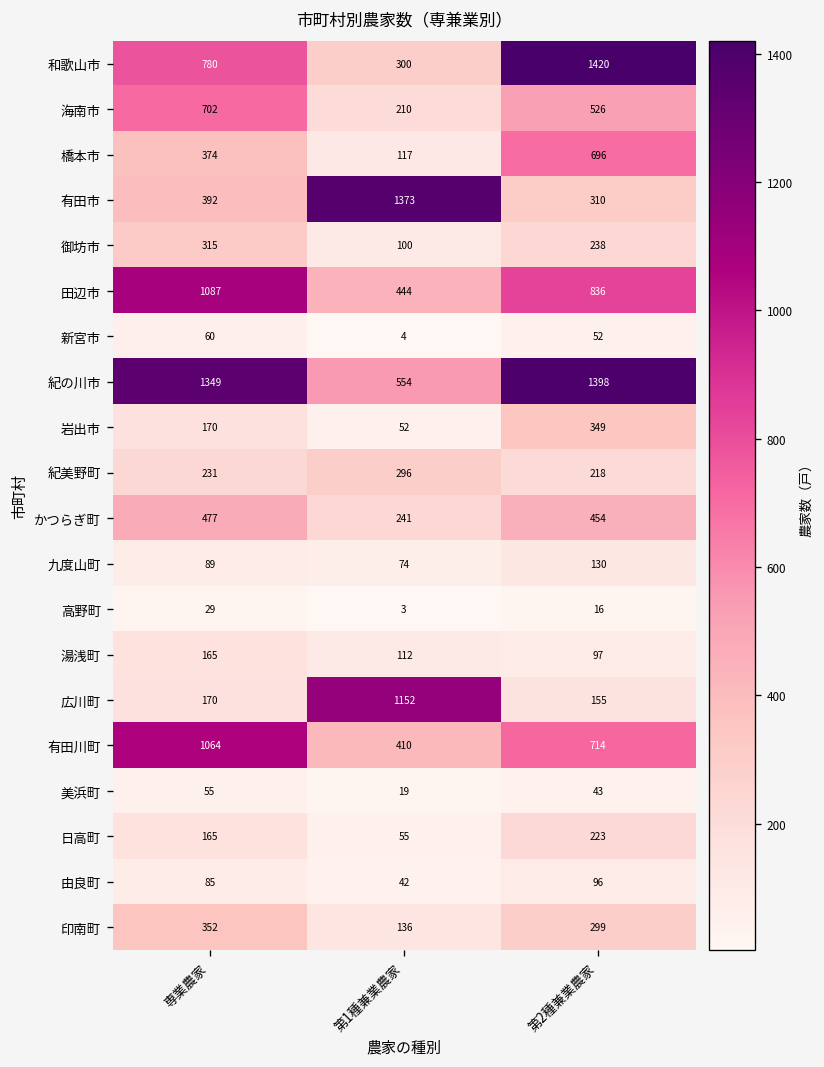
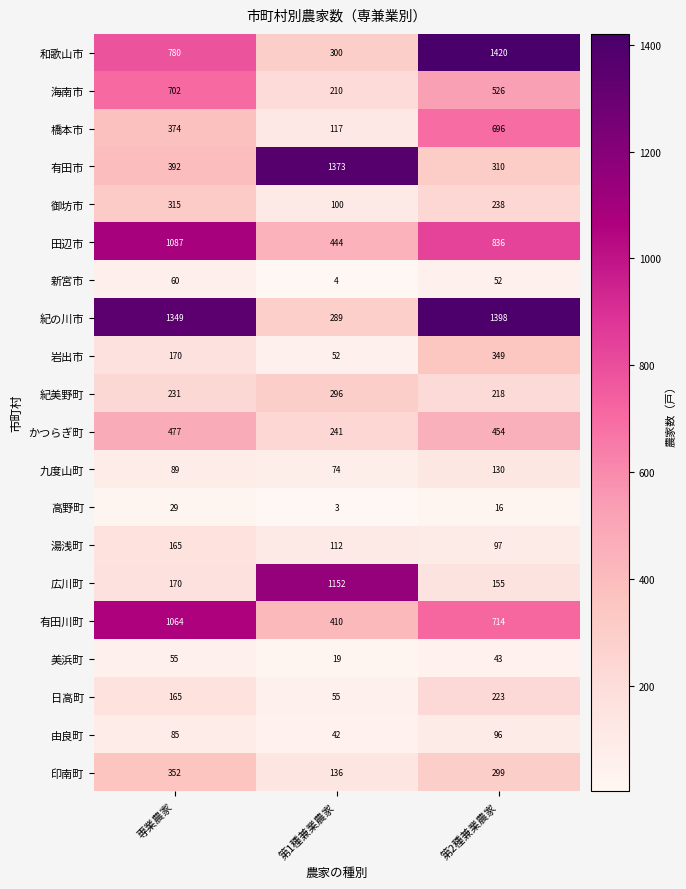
  {
    "和歌山市": {
      "専業農家": 780,
      "第1種兼業農家": 300,
      "第2種兼業農家": 1420
    },
    "海南市": {
      "専業農家": 702,
      "第1種兼業農家": 210,
      "第2種兼業農家": 526
    },
    "橋本市": {
      "専業農家": 374,
      "第1種兼業農家": 117,
      "第2種兼業農家": 696
    },
    "有田市": {
      "専業農家": 392,
      "第1種兼業農家": 1373,
      "第2種兼業農家": 310
    },
    "御坊市": {
      "専業農家": 315,
      "第1種兼業農家": 100,
      "第2種兼業農家": 238
    },
    "田辺市": {
      "専業農家": 1087,
      "第1種兼業農家": 444,
      "第2種兼業農家": 836
    },
    "新宮市": {
      "専業農家": 60,
      "第1種兼業農家": 4,
      "第2種兼業農家": 52
    },
    "紀の川市": {
      "専業農家": 1349,
-     "第1種兼業農家": 554,
+     "第1種兼業農家": 289,
      "第2種兼業農家": 1398
    },
    "岩出市": {
      "専業農家": 170,
      "第1種兼業農家": 52,
      "第2種兼業農家": 349
    },
    "紀美野町": {
      "専業農家": 231,
      "第1種兼業農家": 296,
      "第2種兼業農家": 218
    },
    "かつらぎ町": {
      "専業農家": 477,
      "第1種兼業農家": 241,
      "第2種兼業農家": 454
    },
    "九度山町": {
      "専業農家": 89,
      "第1種兼業農家": 74,
      "第2種兼業農家": 130
    },
    "高野町": {
      "専業農家": 29,
      "第1種兼業農家": 3,
      "第2種兼業農家": 16
    },
    "湯浅町": {
      "専業農家": 165,
      "第1種兼業農家": 112,
      "第2種兼業農家": 97
    },
    "広川町": {
      "専業農家": 170,
      "第1種兼業農家": 1152,
      "第2種兼業農家": 155
    },
    "有田川町": {
      "専業農家": 1064,
      "第1種兼業農家": 410,
      "第2種兼業農家": 714
    },
    "美浜町": {
      "専業農家": 55,
      "第1種兼業農家": 19,
      "第2種兼業農家": 43
    },
    "日高町": {
      "専業農家": 165,
      "第1種兼業農家": 55,
      "第2種兼業農家": 223
    },
    "由良町": {
      "専業農家": 85,
      "第1種兼業農家": 42,
      "第2種兼業農家": 96
    },
    "印南町": {
      "専業農家": 352,
      "第1種兼業農家": 136,
      "第2種兼業農家": 299
    }
  }
